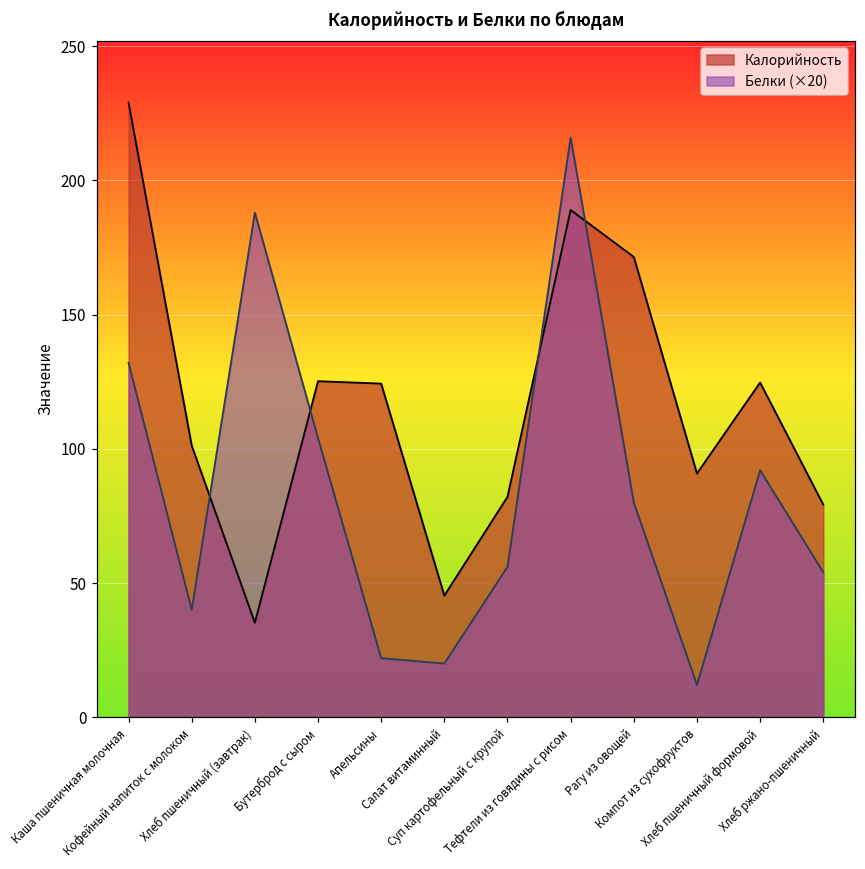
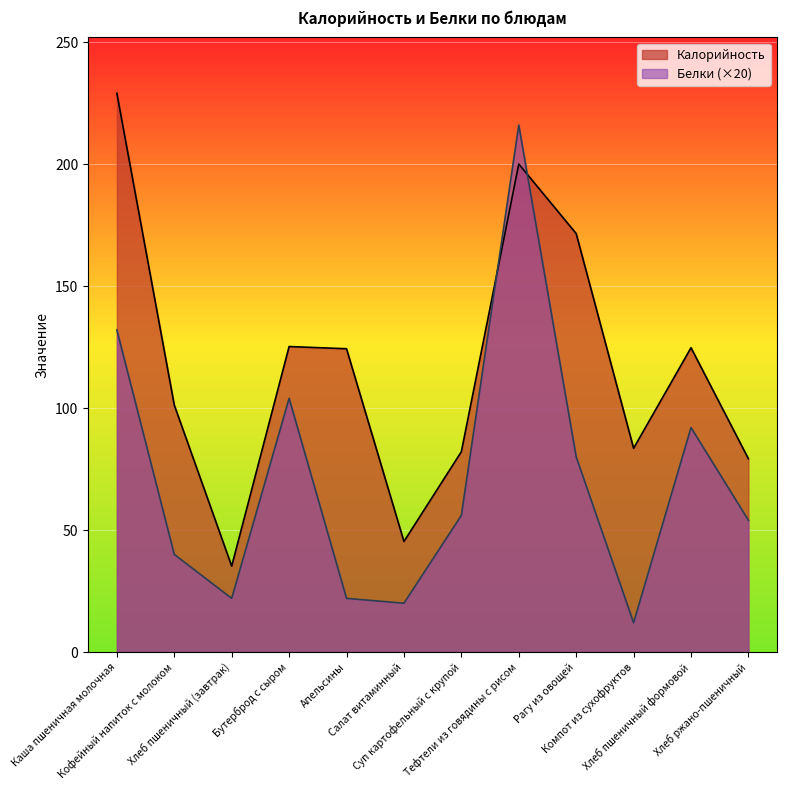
  {
    "Калорийность": {
      "Каша пшеничная молочная": 229,
      "Кофейный напиток с молоком": 101,
      "Хлеб пшеничный (завтрак)": 35,
      "Бутерброд с сыром": 125,
      "Апельсины": 124,
      "Салат витаминный": 45,
      "Суп картофельный с крупой": 82,
-     "Тефтели из говядины с рисом": 189,
+     "Тефтели из говядины с рисом": 200,
      "Рагу из овощей": 172,
-     "Компот из сухофруктов": 91,
+     "Компот из сухофруктов": 84,
      "Хлеб пшеничный формовой": 125,
      "Хлеб ржано-пшеничный": 79
    },
    "Белки (×20)": {
      "Каша пшеничная молочная": 132,
      "Кофейный напиток с молоком": 40,
-     "Хлеб пшеничный (завтрак)": 188,
+     "Хлеб пшеничный (завтрак)": 22,
      "Бутерброд с сыром": 104,
      "Апельсины": 22,
      "Салат витаминный": 20,
      "Суп картофельный с крупой": 56,
      "Тефтели из говядины с рисом": 216,
      "Рагу из овощей": 80,
      "Компот из сухофруктов": 12,
      "Хлеб пшеничный формовой": 92,
      "Хлеб ржано-пшеничный": 54
    }
  }
